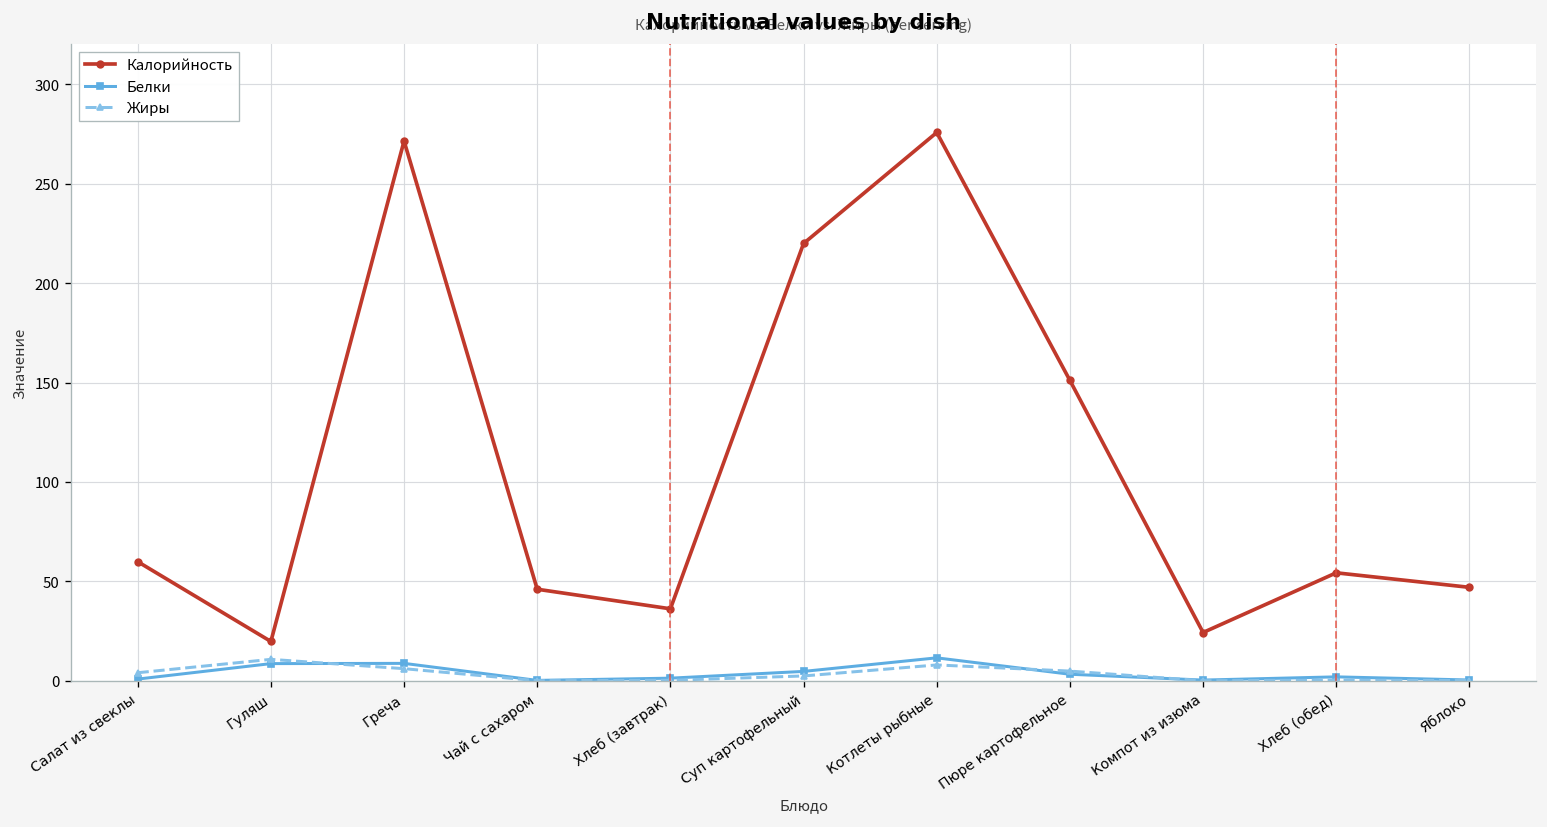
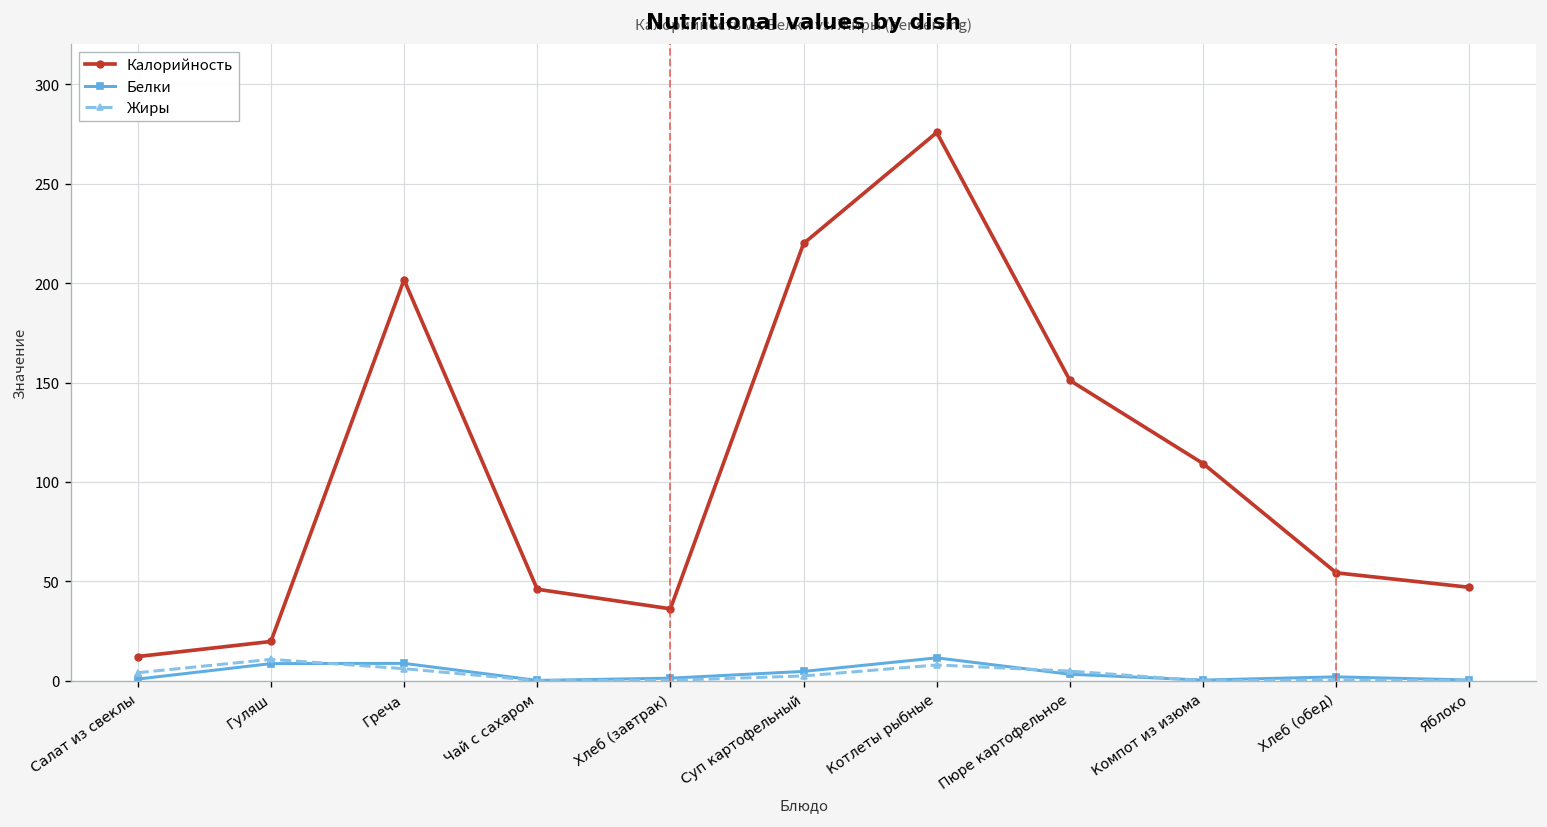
  {
    "Калорийность": {
-     "Салат из свеклы": 60,
+     "Салат из свеклы": 12,
      "Гуляш": 20,
-     "Греча": 271,
+     "Греча": 202,
      "Чай с сахаром": 46,
      "Хлеб (завтрак)": 36,
      "Суп картофельный": 220,
      "Котлеты рыбные": 276,
      "Пюре картофельное": 151,
-     "Компот из изюма": 24,
+     "Компот из изюма": 109,
      "Хлеб (обед)": 54,
      "Яблоко": 47
    }
  }
